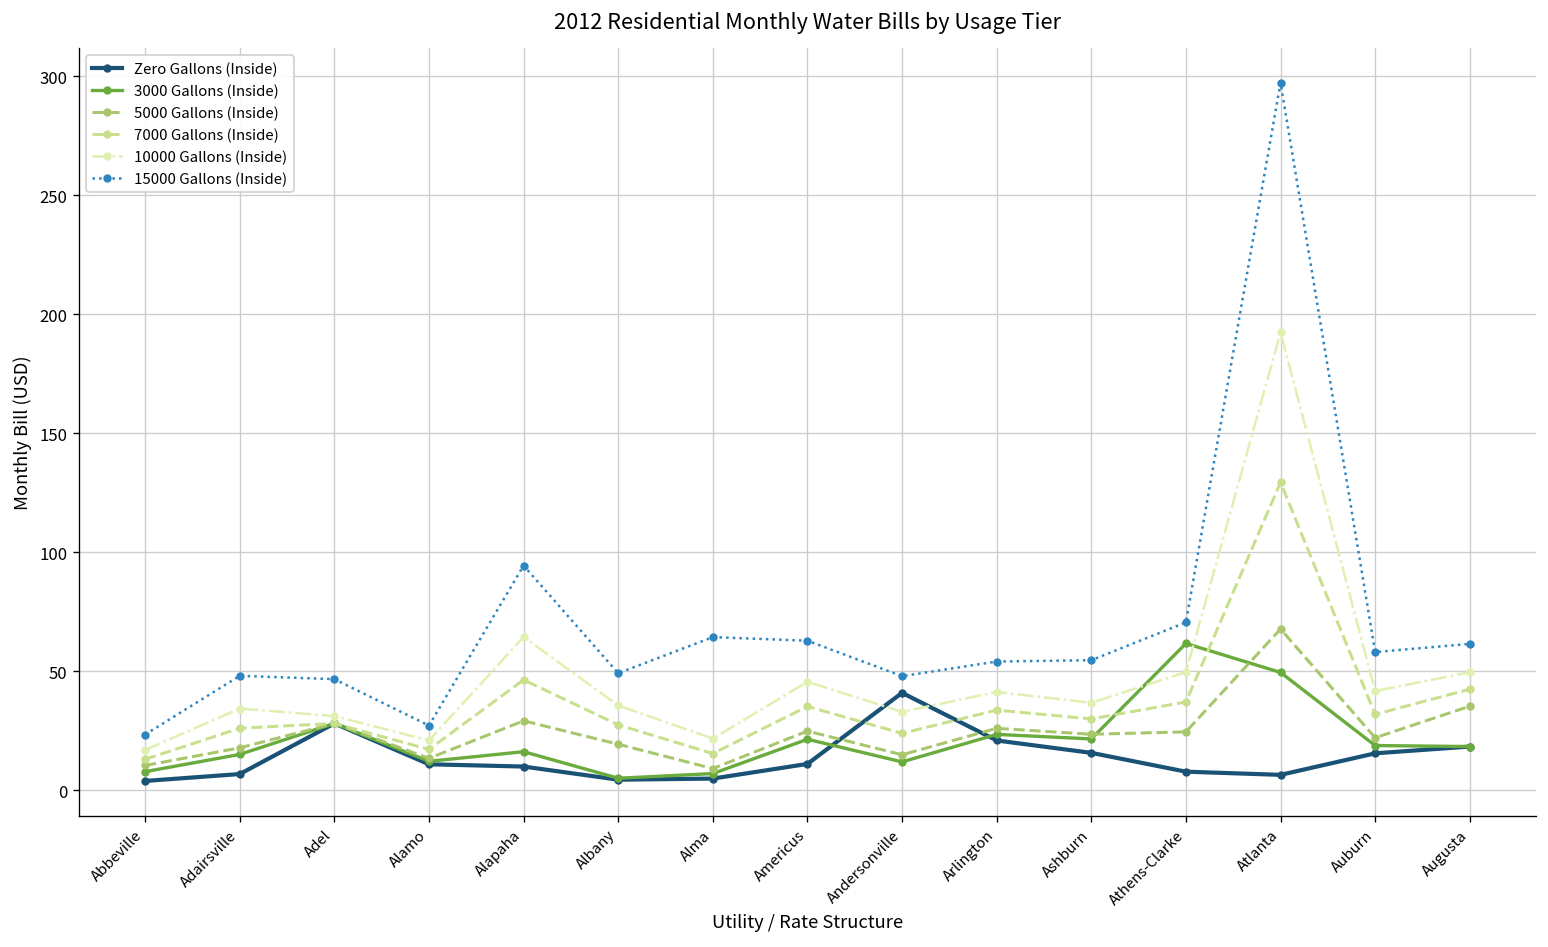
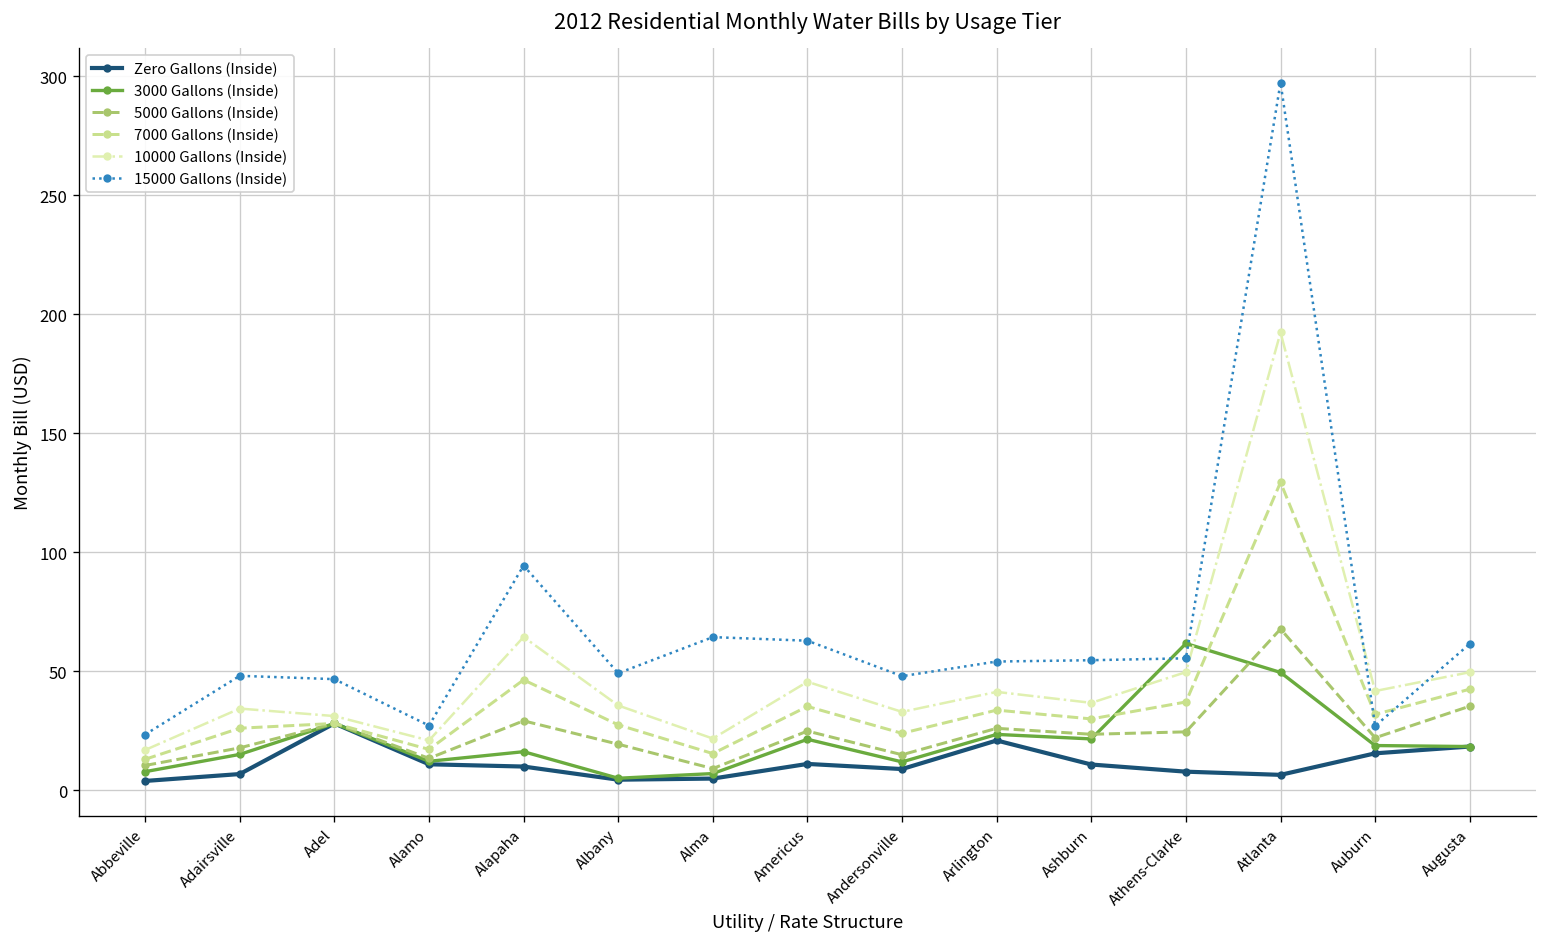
  {
    "Zero Gallons (Inside)": {
      "Abbeville": 4,
      "Adairsville": 7,
      "Alapaha": 10,
      "Alma": 5,
      "Americus": 11,
-     "Andersonville": 41,
+     "Andersonville": 9,
      "Arlington": 21,
-     "Ashburn": 16,
+     "Ashburn": 11,
      "Athens-Clarke": 8,
      "Atlanta": 7,
      "Auburn": 16
    },
    "3000 Gallons (Inside)": {
      "Abbeville": 8,
      "Adairsville": 15,
      "Alapaha": 16,
      "Alma": 7,
      "Americus": 22,
      "Andersonville": 12,
      "Arlington": 24,
      "Ashburn": 22,
      "Athens-Clarke": 62,
      "Atlanta": 50,
      "Auburn": 19
    },
    "15000 Gallons (Inside)": {
      "Abbeville": 24,
      "Adairsville": 48,
      "Adel": 47,
      "Alamo": 27,
      "Alapaha": 94,
      "Albany": 49,
      "Alma": 64,
      "Americus": 63,
      "Andersonville": 48,
      "Arlington": 54,
      "Ashburn": 55,
-     "Athens-Clarke": 71,
+     "Athens-Clarke": 56,
      "Atlanta": 297,
-     "Auburn": 58,
+     "Auburn": 27,
      "Augusta": 62
    }
  }
